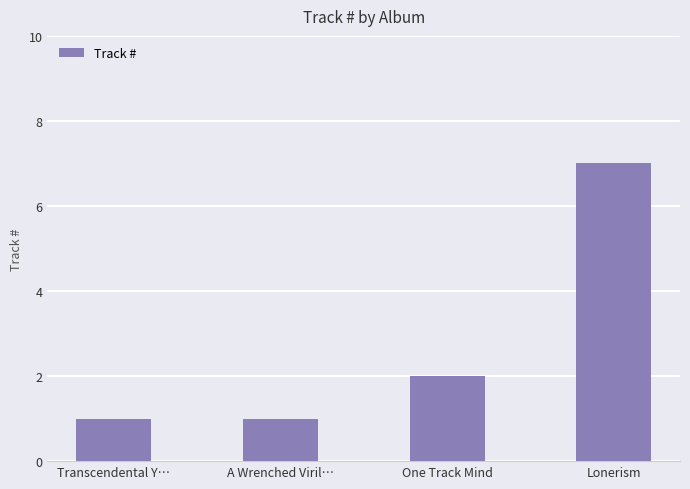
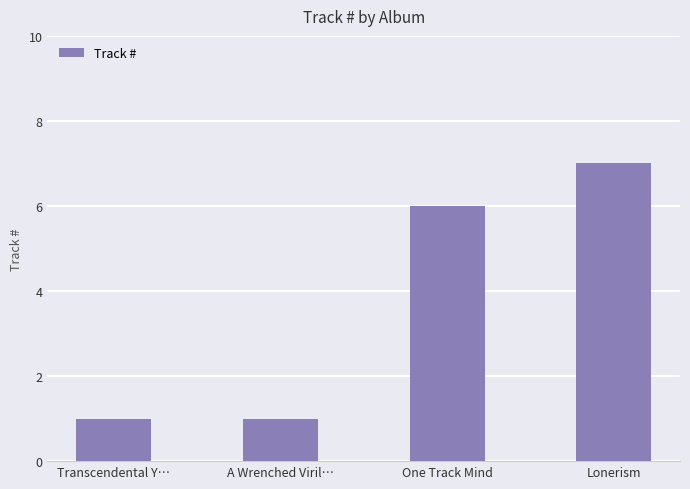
  {
    "Transcendental Y…": 1,
    "A Wrenched Viril…": 1,
-   "One Track Mind": 2,
+   "One Track Mind": 6,
    "Lonerism": 7
  }
